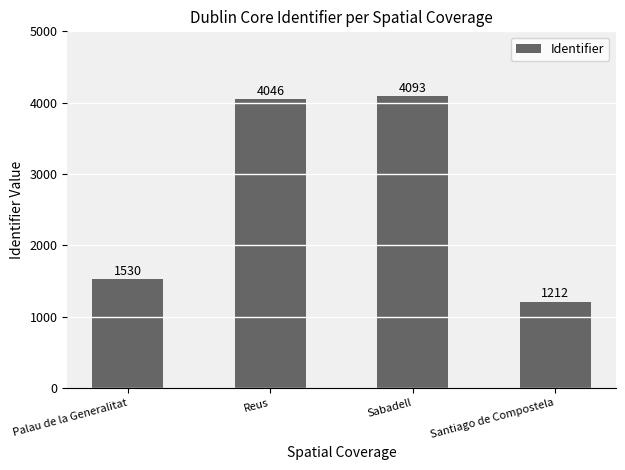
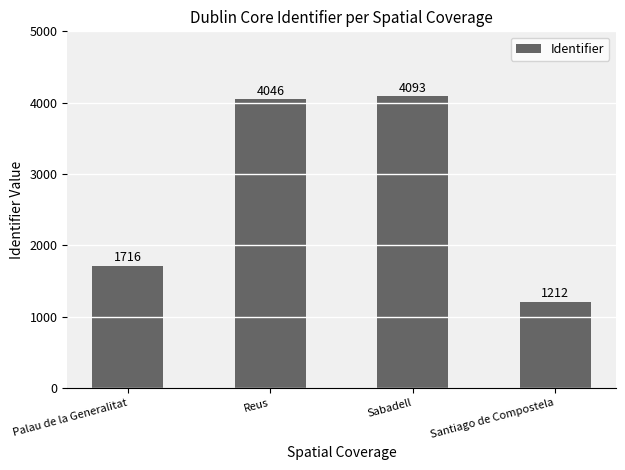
  {
-   "Palau de la Generalitat": 1530,
+   "Palau de la Generalitat": 1716,
    "Reus": 4046,
    "Sabadell": 4093,
    "Santiago de Compostela": 1212
  }
